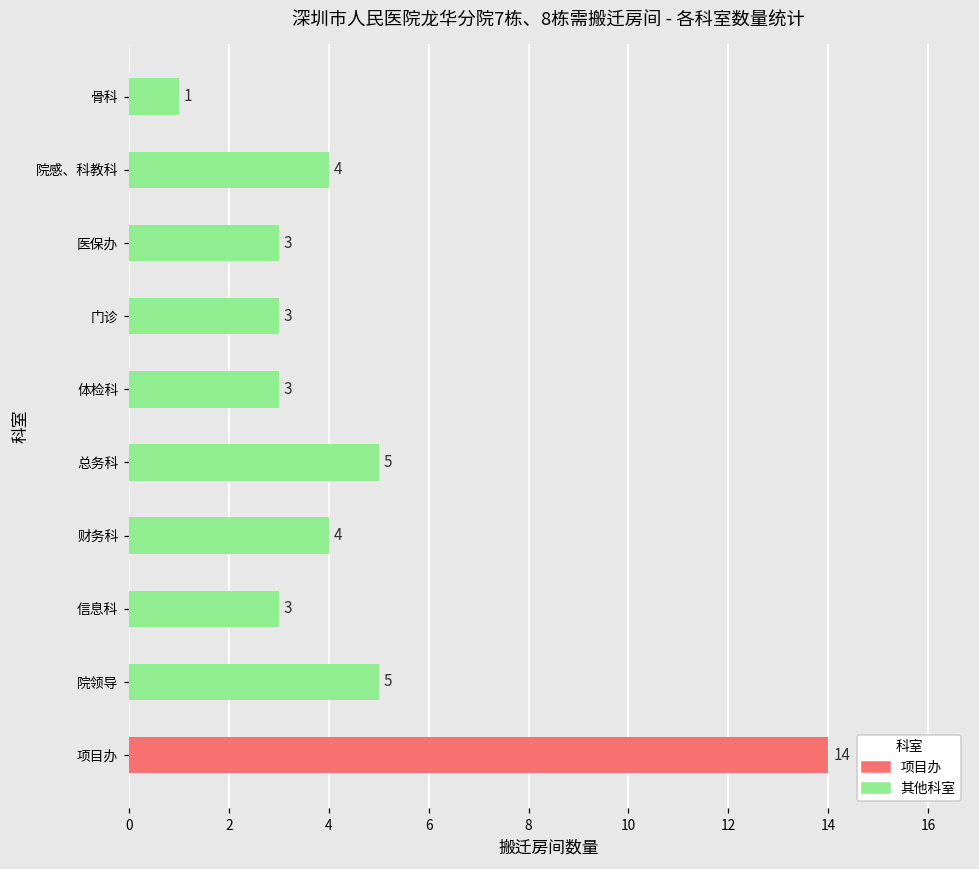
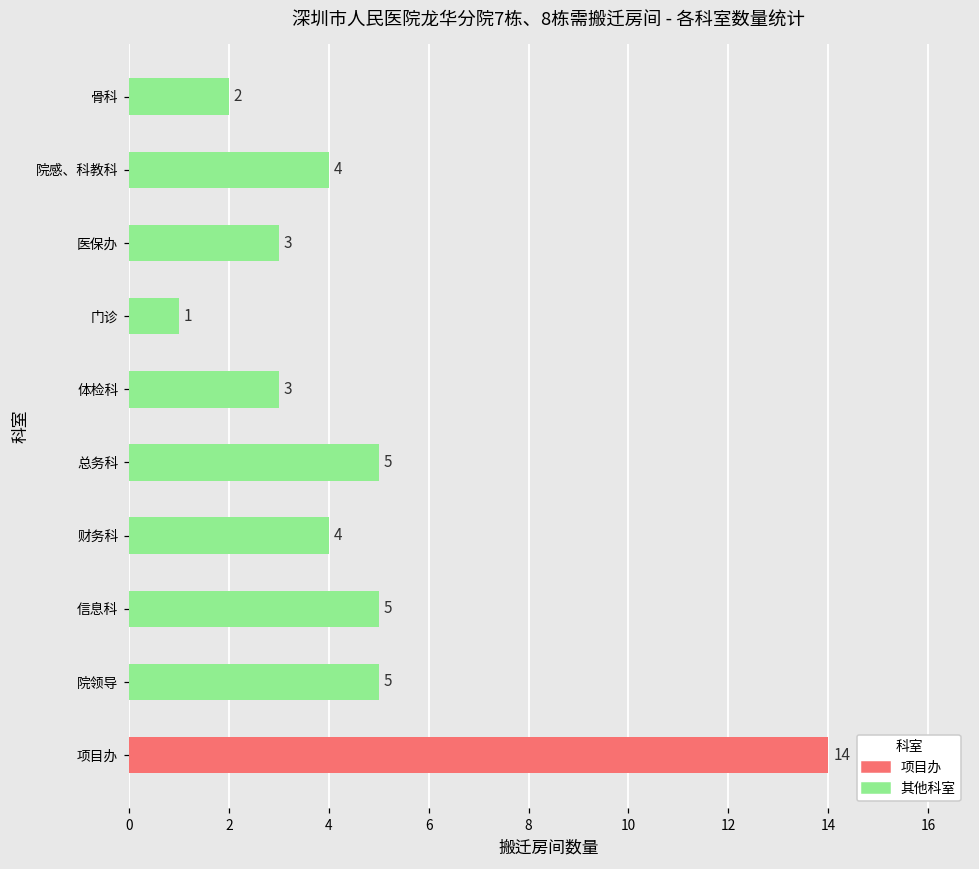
  {
-   "骨科": 1,
+   "骨科": 2,
    "院感、科教科": 4,
    "医保办": 3,
-   "门诊": 3,
+   "门诊": 1,
    "体检科": 3,
    "总务科": 5,
    "财务科": 4,
-   "信息科": 3,
+   "信息科": 5,
    "院领导": 5,
    "项目办": 14
  }
